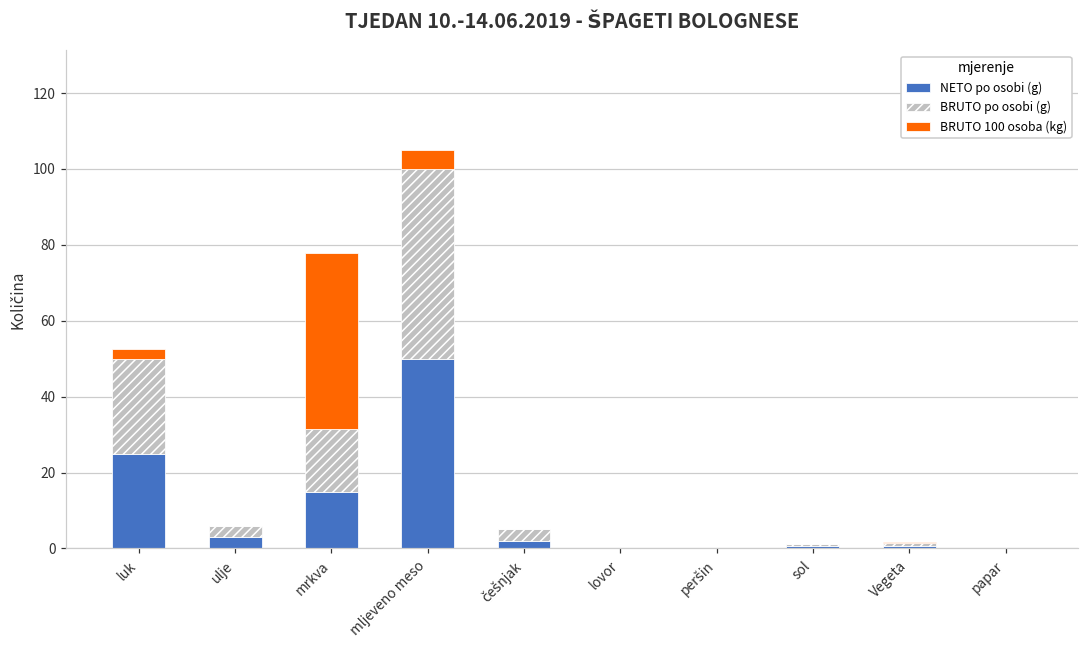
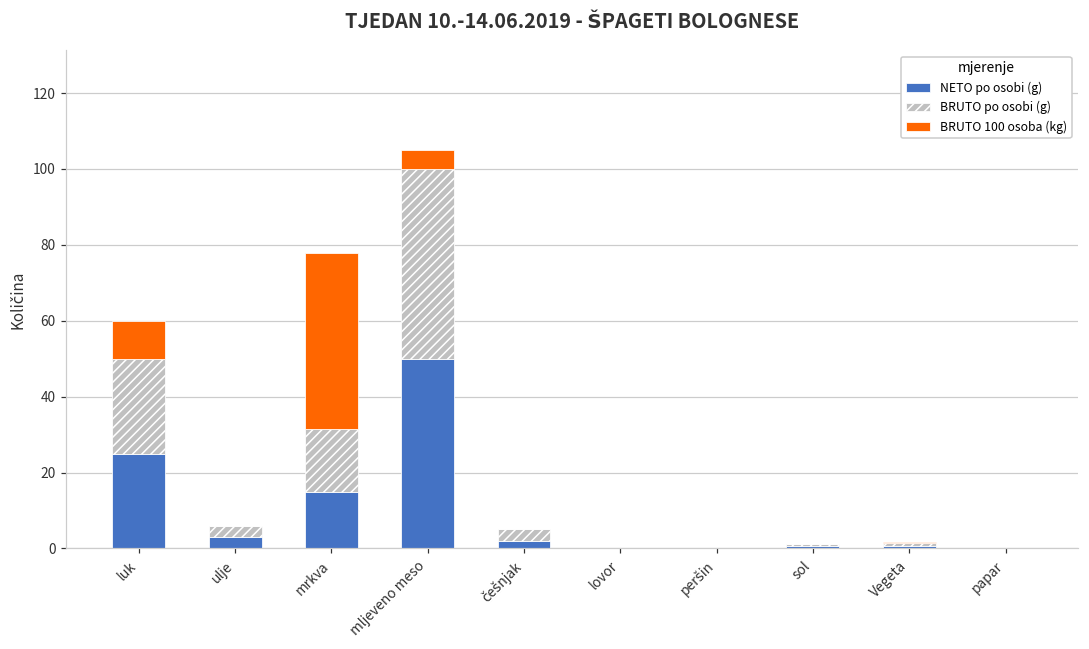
  {
    "NETO po osobi (g)": {
      "luk": 25,
      "ulje": 3,
      "mrkva": 15,
      "mljeveno meso": 50,
      "češnjak": 2,
      "Vegeta": 1
    },
    "BRUTO po osobi (g)": {
      "luk": 25,
      "ulje": 3,
      "mrkva": 17,
      "mljeveno meso": 50,
      "češnjak": 3,
      "Vegeta": 1
    },
    "BRUTO 100 osoba (kg)": {
-     "luk": 3,
+     "luk": 10,
      "ulje": 0,
      "mrkva": 46,
      "mljeveno meso": 5,
      "češnjak": 0
    }
  }
